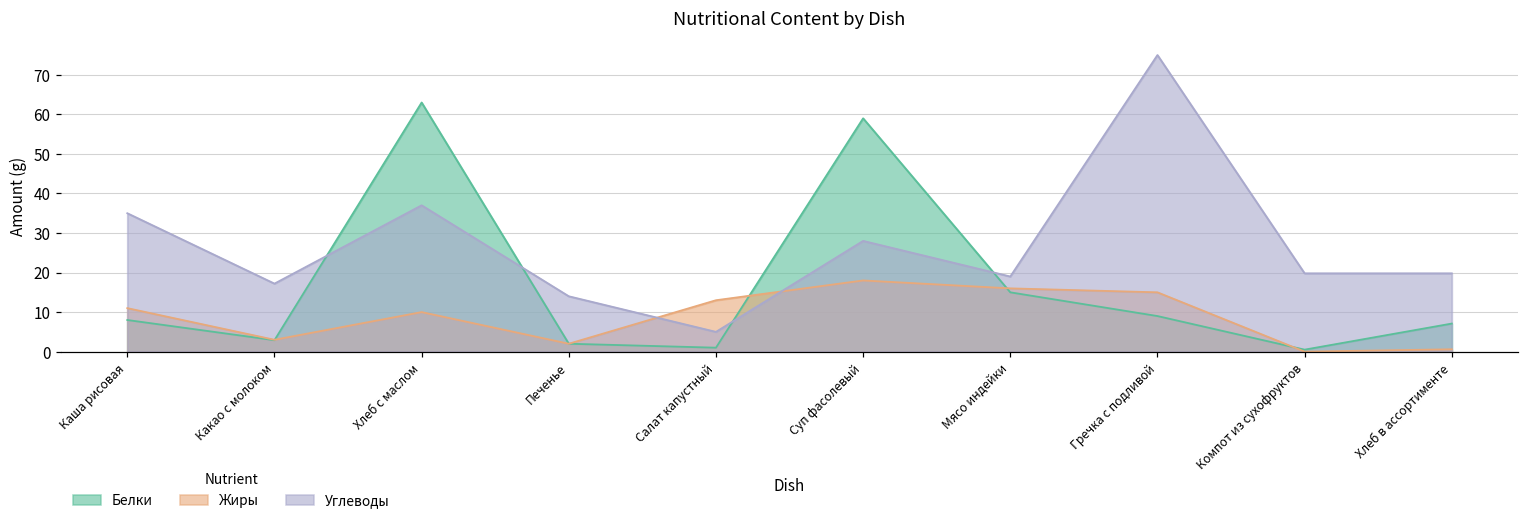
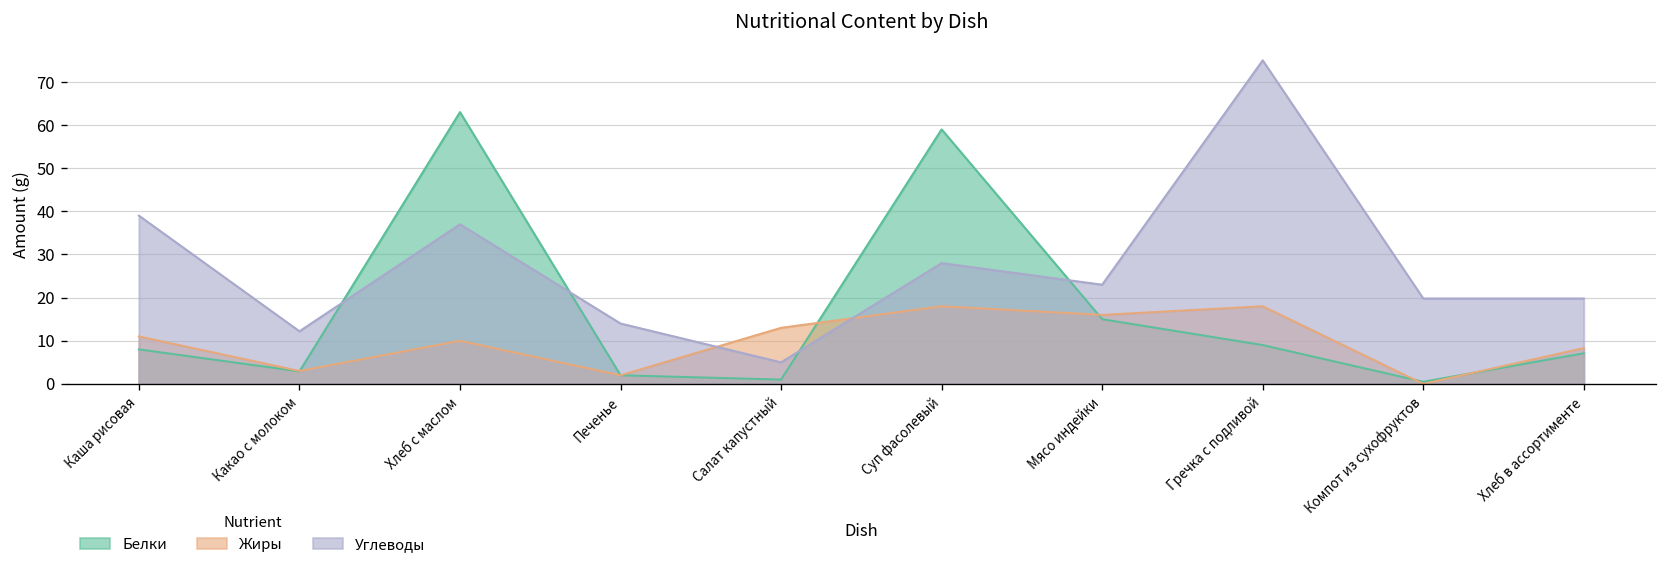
  {
    "Белки": {
      "Каша рисовая": 8,
      "Хлеб с маслом": 63,
      "Салат капустный": 1,
      "Суп фасолевый": 59,
      "Мясо индейки": 15,
      "Гречка с подливой": 9,
      "Хлеб в ассортименте": 7
    },
    "Жиры": {
      "Каша рисовая": 11,
      "Хлеб с маслом": 10,
      "Салат капустный": 13,
      "Суп фасолевый": 18,
      "Мясо индейки": 16,
-     "Гречка с подливой": 15,
-     "Хлеб в ассортименте": 1
+     "Гречка с подливой": 18,
+     "Хлеб в ассортименте": 8
    },
    "Углеводы": {
-     "Каша рисовая": 35,
-     "Какао с молоком": 17,
+     "Каша рисовая": 39,
+     "Какао с молоком": 12,
      "Хлеб с маслом": 37,
      "Печенье": 14,
      "Салат капустный": 5,
      "Суп фасолевый": 28,
-     "Мясо индейки": 19,
+     "Мясо индейки": 23,
      "Гречка с подливой": 75,
      "Компот из сухофруктов": 20,
      "Хлеб в ассортименте": 20
    }
  }
